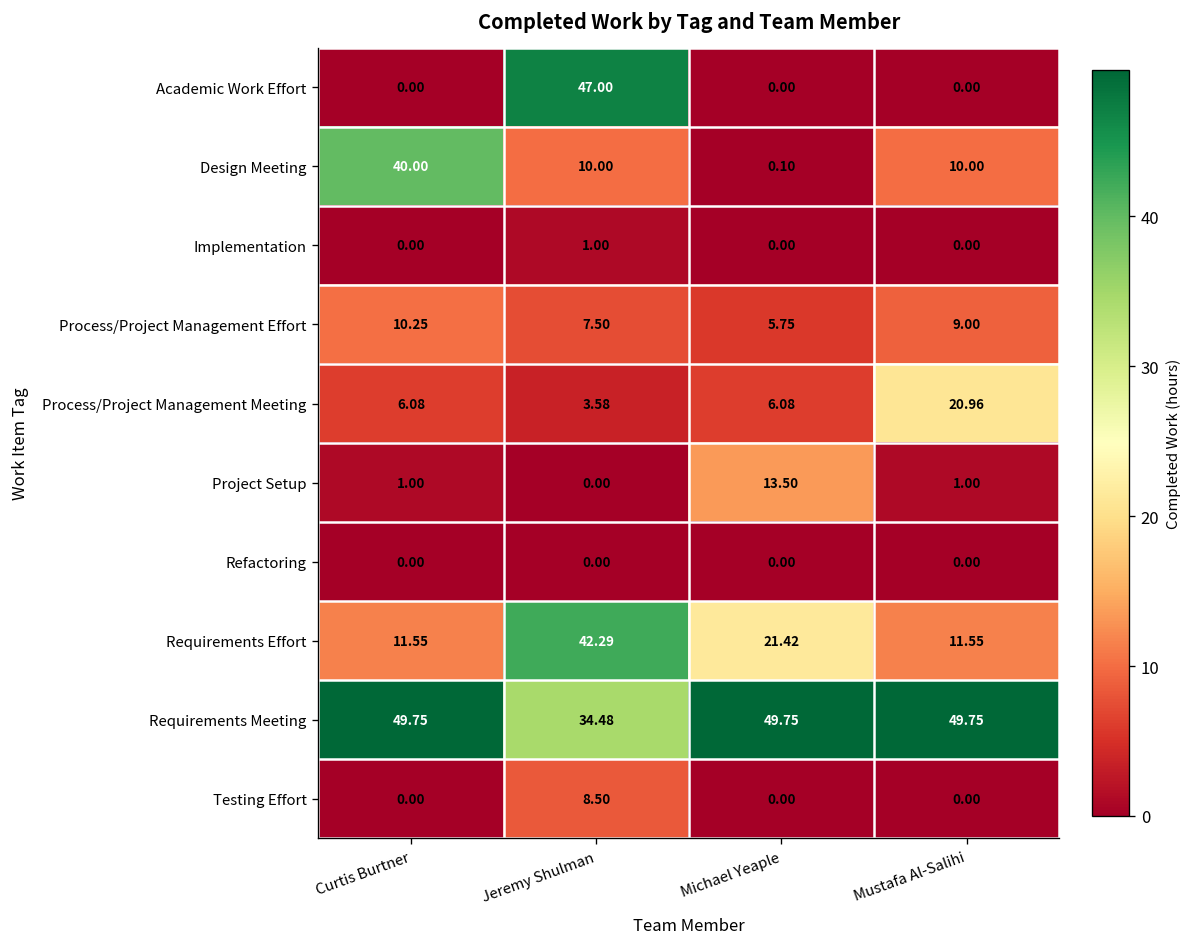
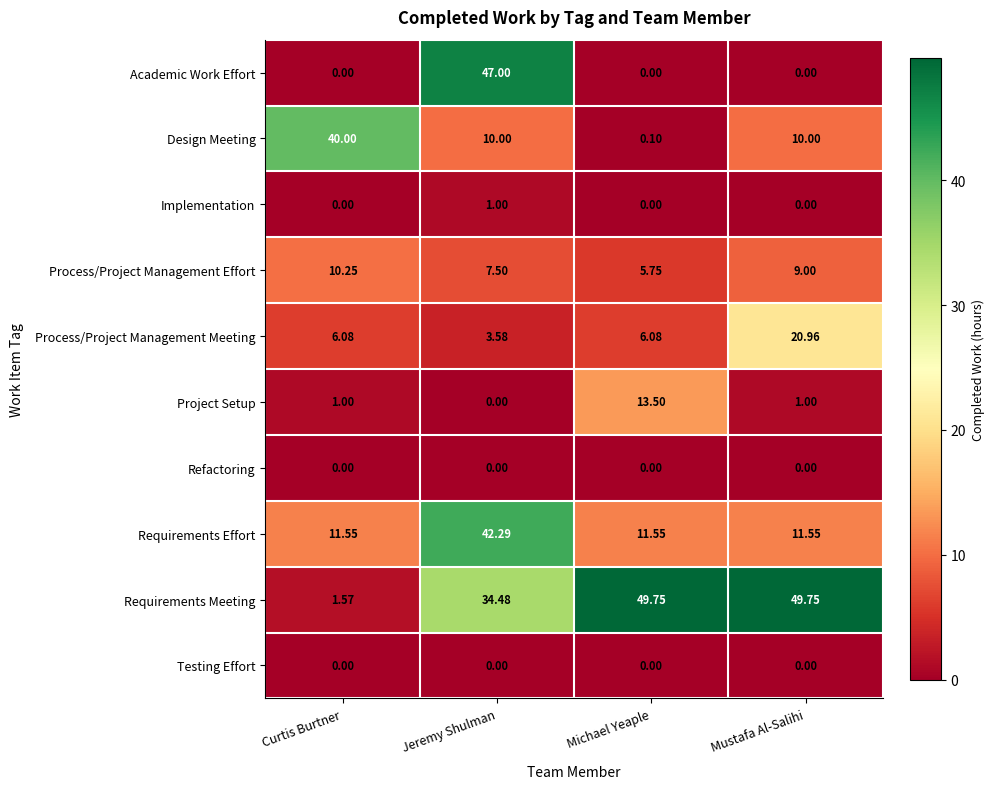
  {
    "Academic Work Effort": {
      "Curtis Burtner": 0.00,
      "Jeremy Shulman": 47.00,
      "Michael Yeaple": 0.00,
      "Mustafa Al-Salihi": 0.00
    },
    "Design Meeting": {
      "Curtis Burtner": 40.00,
      "Jeremy Shulman": 10.00,
      "Michael Yeaple": 0.10,
      "Mustafa Al-Salihi": 10.00
    },
    "Implementation": {
      "Curtis Burtner": 0.00,
      "Jeremy Shulman": 1.00,
      "Michael Yeaple": 0.00,
      "Mustafa Al-Salihi": 0.00
    },
    "Process/Project Management Effort": {
      "Curtis Burtner": 10.25,
      "Jeremy Shulman": 7.50,
      "Michael Yeaple": 5.75,
      "Mustafa Al-Salihi": 9.00
    },
    "Process/Project Management Meeting": {
      "Curtis Burtner": 6.08,
      "Jeremy Shulman": 3.58,
      "Michael Yeaple": 6.08,
      "Mustafa Al-Salihi": 20.96
    },
    "Project Setup": {
      "Curtis Burtner": 1.00,
      "Jeremy Shulman": 0.00,
      "Michael Yeaple": 13.50,
      "Mustafa Al-Salihi": 1.00
    },
    "Refactoring": {
      "Curtis Burtner": 0.00,
      "Jeremy Shulman": 0.00,
      "Michael Yeaple": 0.00,
      "Mustafa Al-Salihi": 0.00
    },
    "Requirements Effort": {
      "Curtis Burtner": 11.55,
      "Jeremy Shulman": 42.29,
-     "Michael Yeaple": 21.42,
+     "Michael Yeaple": 11.55,
      "Mustafa Al-Salihi": 11.55
    },
    "Requirements Meeting": {
-     "Curtis Burtner": 49.75,
+     "Curtis Burtner": 1.57,
      "Jeremy Shulman": 34.48,
      "Michael Yeaple": 49.75,
      "Mustafa Al-Salihi": 49.75
    },
    "Testing Effort": {
      "Curtis Burtner": 0.00,
-     "Jeremy Shulman": 8.50,
+     "Jeremy Shulman": 0.00,
      "Michael Yeaple": 0.00,
      "Mustafa Al-Salihi": 0.00
    }
  }
